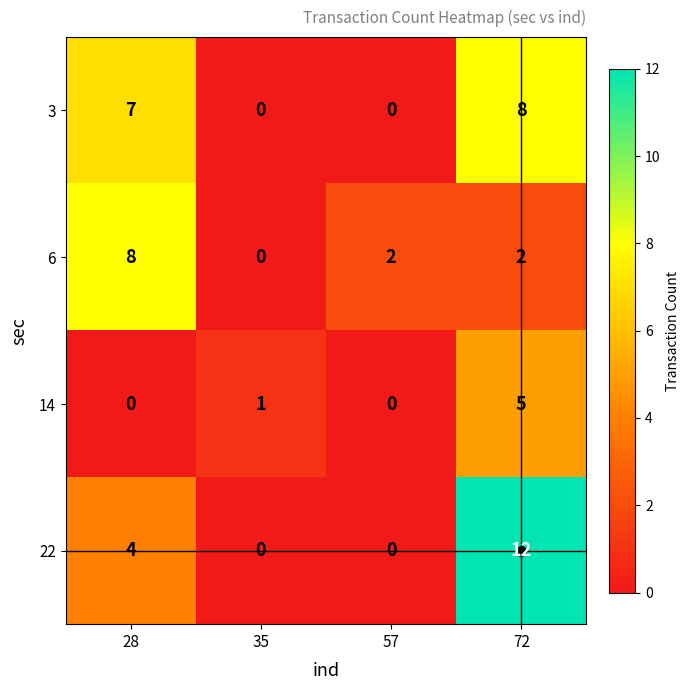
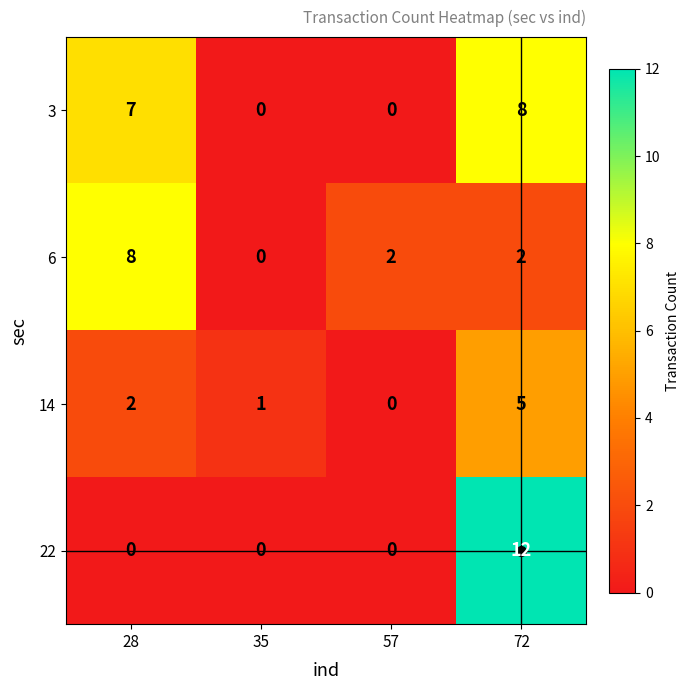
  {
    "3": {
      "28": 7,
      "35": 0,
      "57": 0,
      "72": 8
    },
    "6": {
      "28": 8,
      "35": 0,
      "57": 2,
      "72": 2
    },
    "14": {
-     "28": 0,
+     "28": 2,
      "35": 1,
      "57": 0,
      "72": 5
    },
    "22": {
-     "28": 4,
+     "28": 0,
      "35": 0,
      "57": 0
    }
  }
